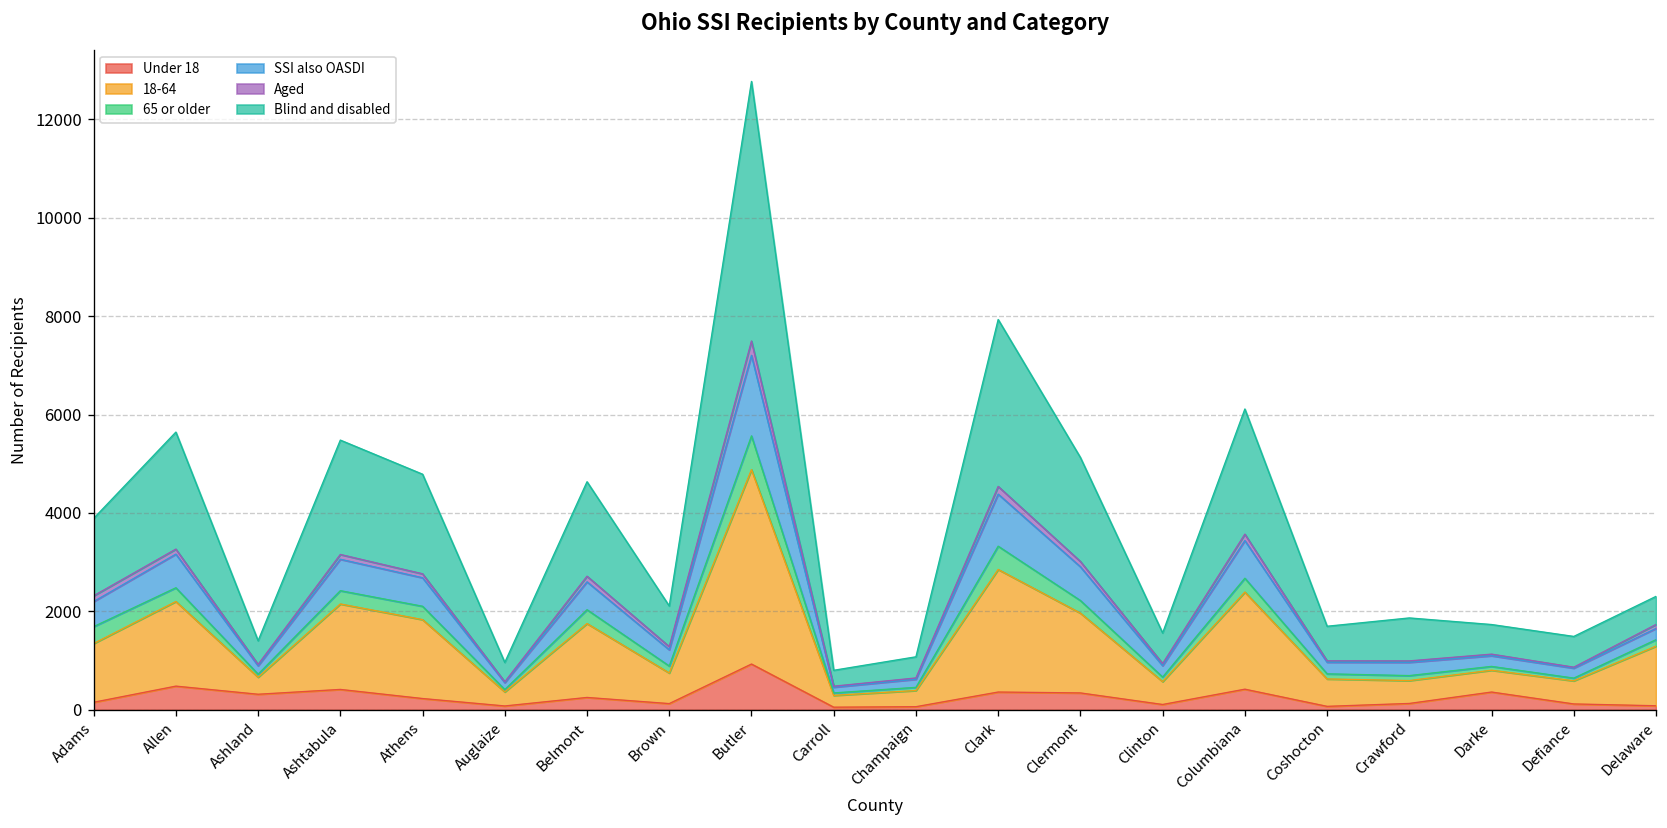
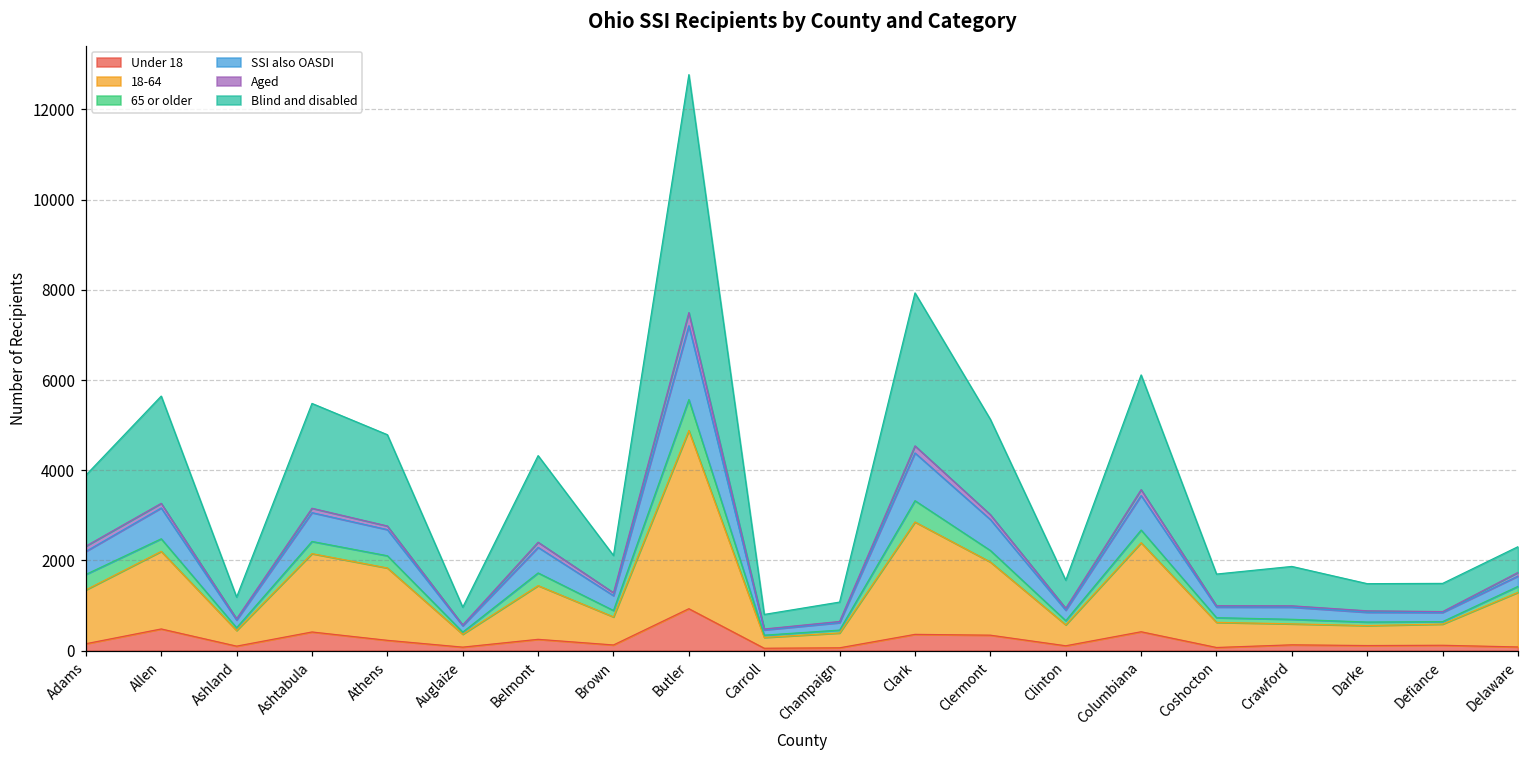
  {
    "Under 18": {
      "Adams": 200,
      "Allen": 500,
-     "Ashland": 300,
+     "Ashland": 100,
      "Ashtabula": 400,
      "Athens": 200,
      "Auglaize": 100,
      "Belmont": 300,
      "Brown": 100,
      "Butler": 900,
      "Carroll": 100,
      "Champaign": 100,
      "Clark": 400,
      "Clermont": 300,
      "Clinton": 100,
      "Columbiana": 400,
      "Coshocton": 100,
      "Crawford": 100,
-     "Darke": 400,
+     "Darke": 100,
      "Defiance": 100,
      "Delaware": 100
    },
    "18-64": {
      "Adams": 1200,
      "Allen": 1700,
      "Ashtabula": 1700,
      "Athens": 1600,
-     "Belmont": 1500,
+     "Belmont": 1200,
      "Brown": 600,
      "Butler": 4000,
      "Champaign": 300,
      "Clark": 2500,
      "Clermont": 1600,
      "Clinton": 500,
      "Columbiana": 2000,
      "Coshocton": 600,
      "Crawford": 500,
      "Darke": 400,
      "Delaware": 1200
    },
    "SSI also OASDI": {
      "Adams": 500,
      "Allen": 700,
      "Ashtabula": 600,
      "Athens": 600,
      "Belmont": 600,
      "Brown": 300,
      "Butler": 1600,
      "Clark": 1100,
      "Clermont": 700,
      "Columbiana": 800,
      "Delaware": 200
    },
    "Aged": {
      "Adams": 100,
      "Allen": 100,
      "Ashtabula": 100,
      "Athens": 100,
      "Belmont": 100,
      "Brown": 100,
      "Butler": 300,
      "Clark": 200,
      "Clermont": 100,
      "Columbiana": 100,
      "Delaware": 100
    }
  }
